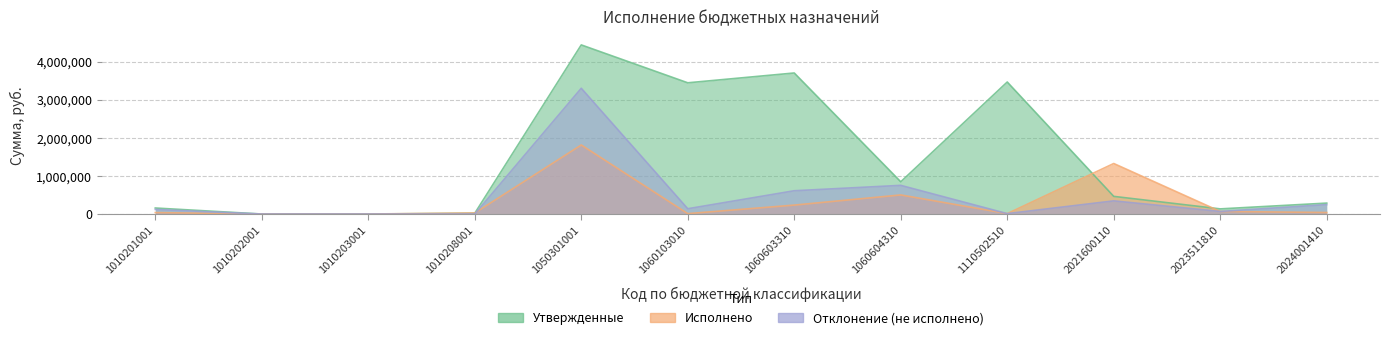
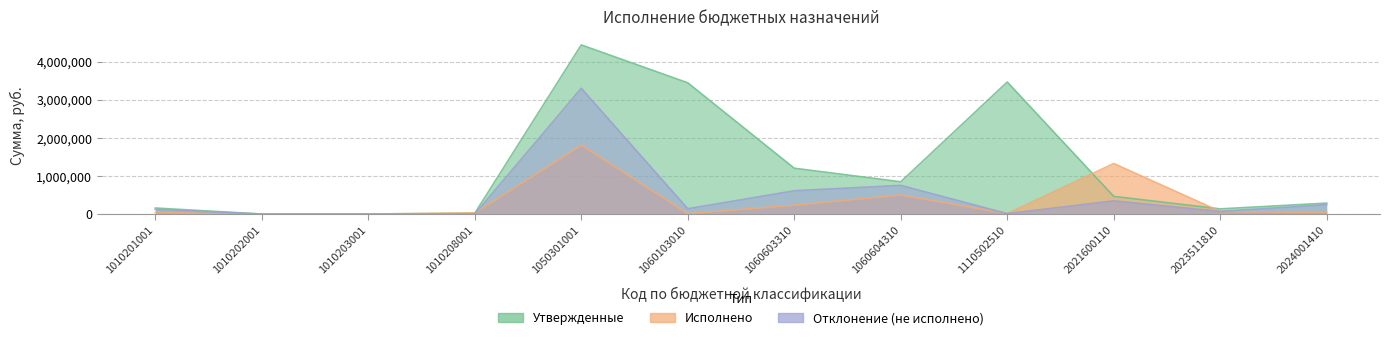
  {
    "Утвержденные": {
      "1050301001": "4,400,000",
      "1060103010": "3,400,000",
-     "1060603310": "3,700,000",
+     "1060603310": "1,200,000",
      "1060604310": "800,000",
      "1110502510": "3,500,000",
      "2021600110": "500,000",
      "2023511810": "100,000"
    },
    "Исполнено": {
      "1010201001": "0",
      "1050301001": "1,800,000",
      "1060103010": "0",
      "1060603310": "200,000",
      "1060604310": "500,000",
      "2021600110": "1,300,000",
      "2024001410": "0"
    }
  }
